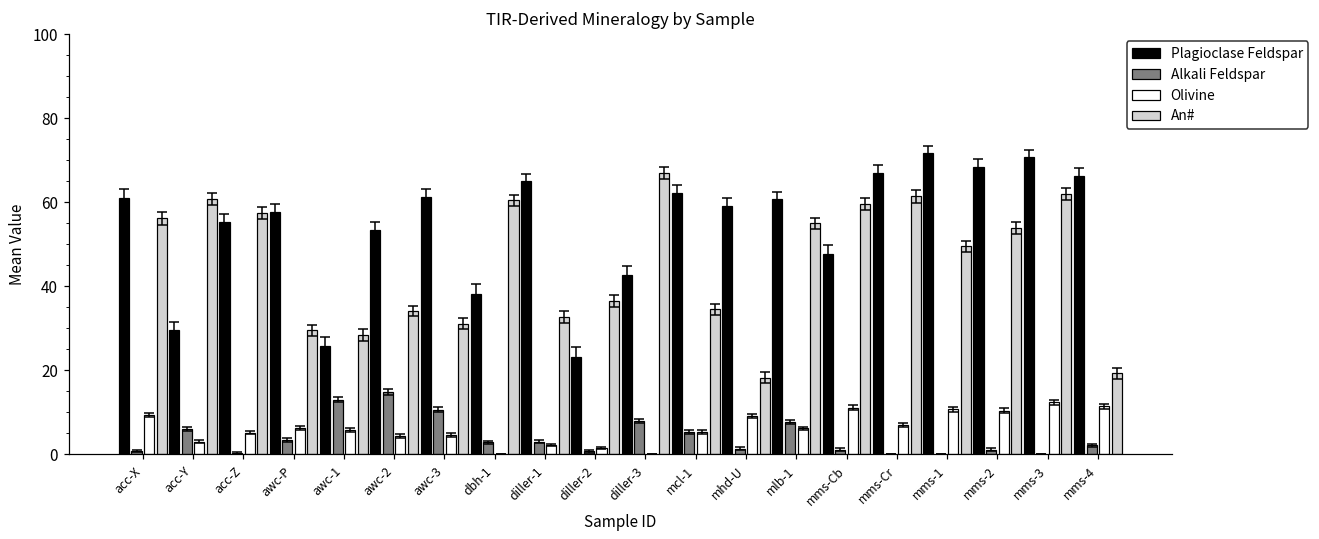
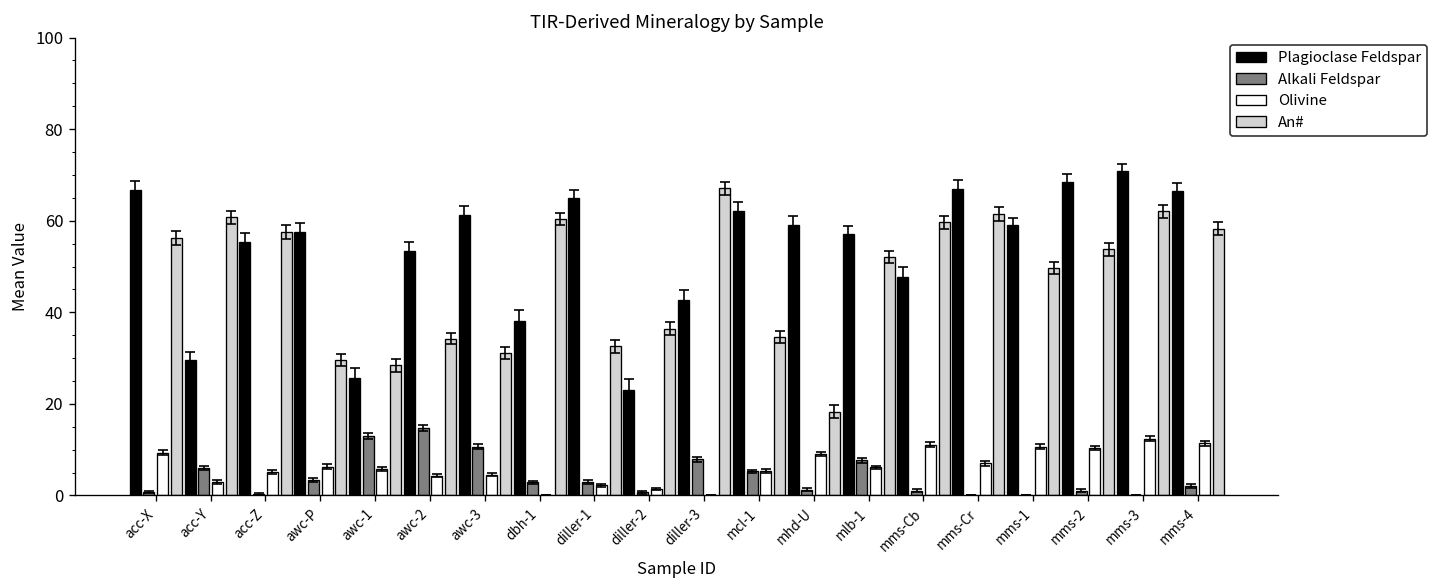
  {
    "Plagioclase Feldspar": {
-     "acc-X": 61,
+     "acc-X": 67,
      "acc-Y": 30,
      "acc-Z": 55,
      "awc-P": 58,
      "awc-1": 26,
      "awc-2": 53,
      "awc-3": 61,
      "dbh-1": 38,
      "diller-1": 65,
      "diller-2": 23,
      "diller-3": 43,
      "mcl-1": 62,
      "mhd-U": 59,
-     "mlb-1": 61,
+     "mlb-1": 57,
      "mms-Cb": 48,
      "mms-Cr": 67,
-     "mms-1": 72,
+     "mms-1": 59,
      "mms-2": 68,
      "mms-3": 71,
      "mms-4": 66
    },
    "Alkali Feldspar": {
      "acc-X": 1,
      "acc-Y": 6,
      "awc-P": 3,
      "awc-1": 13,
      "awc-2": 15,
      "awc-3": 11,
      "dbh-1": 3,
      "diller-1": 3,
      "diller-2": 1,
      "diller-3": 8,
      "mcl-1": 5,
      "mhd-U": 1,
      "mlb-1": 8,
      "mms-Cb": 1,
      "mms-Cr": 0,
      "mms-1": 0,
      "mms-2": 1,
      "mms-3": 0,
      "mms-4": 2
    },
    "Olivine": {
      "acc-X": 9,
      "acc-Y": 3,
      "acc-Z": 5,
      "awc-P": 6,
      "awc-1": 6,
      "awc-2": 4,
      "awc-3": 5,
      "dbh-1": 0,
      "diller-1": 2,
      "diller-2": 1,
      "diller-3": 0,
      "mcl-1": 5,
      "mhd-U": 9,
      "mlb-1": 6,
      "mms-Cb": 11,
      "mms-Cr": 7,
      "mms-1": 11,
      "mms-2": 10,
      "mms-3": 12,
      "mms-4": 11
    },
    "An#": {
      "acc-X": 56,
      "acc-Y": 61,
      "acc-Z": 57,
      "awc-P": 30,
      "awc-1": 28,
      "awc-2": 34,
      "awc-3": 31,
      "dbh-1": 60,
      "diller-1": 33,
      "diller-2": 36,
      "diller-3": 67,
      "mcl-1": 35,
      "mhd-U": 18,
-     "mlb-1": 55,
+     "mlb-1": 52,
      "mms-Cb": 60,
      "mms-Cr": 61,
      "mms-1": 50,
      "mms-2": 54,
      "mms-3": 62,
-     "mms-4": 19
+     "mms-4": 58
    }
  }
